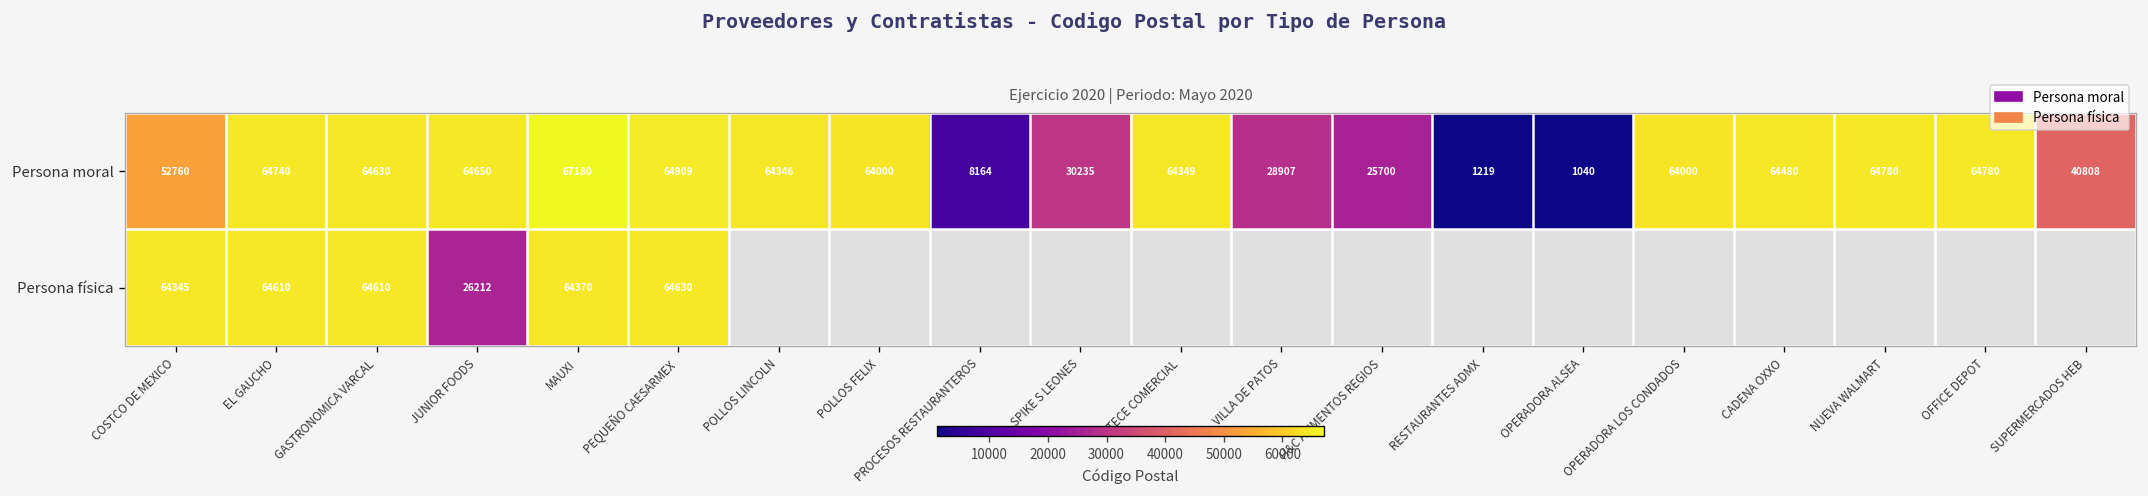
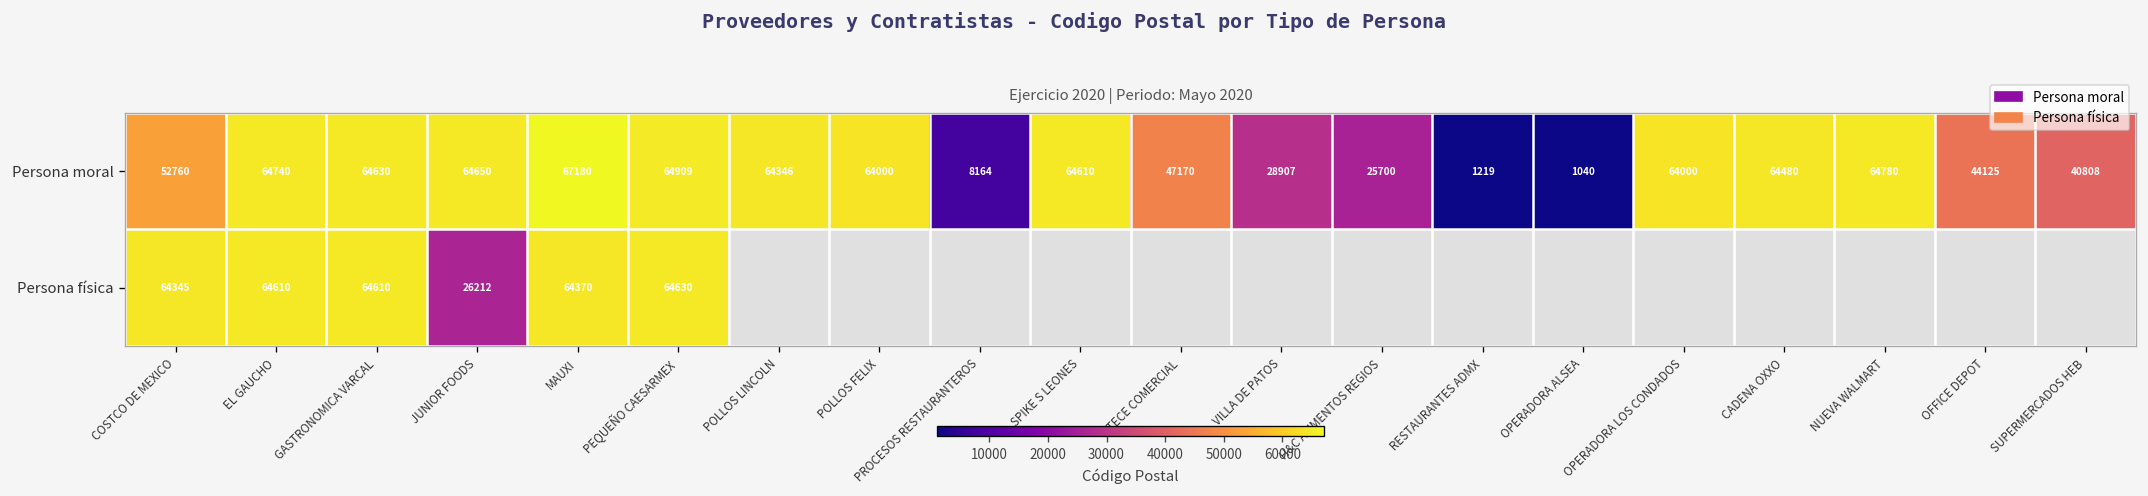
  {
    "Persona moral": {
      "COSTCO DE MEXICO": 52760,
      "EL GAUCHO": 64740,
      "GASTRONOMICA VARCAL": 64630,
      "JUNIOR FOODS": 64650,
      "MAUXI": 67180,
      "PEQUEÑO CAESARMEX": 64909,
      "POLLOS LINCOLN": 64346,
      "POLLOS FELIX": 64000,
      "PROCESOS RESTAURANTEROS": 8164,
-     "SPIKE S LEONES": 30235,
-     "TECE COMERCIAL": 64349,
+     "SPIKE S LEONES": 64610,
+     "TECE COMERCIAL": 47170,
      "VILLA DE PATOS": 28907,
      "H&C ALIMENTOS REGIOS": 25700,
      "RESTAURANTES ADMX": 1219,
      "OPERADORA ALSEA": 1040,
      "OPERADORA LOS CONDADOS": 64000,
      "CADENA OXXO": 64480,
      "NUEVA WALMART": 64780,
-     "OFFICE DEPOT": 64780,
+     "OFFICE DEPOT": 44125,
      "SUPERMERCADOS HEB": 40808
    },
    "Persona física": {
      "COSTCO DE MEXICO": 64345,
      "EL GAUCHO": 64610,
      "GASTRONOMICA VARCAL": 64610,
      "JUNIOR FOODS": 26212,
      "MAUXI": 64370,
      "PEQUEÑO CAESARMEX": 64630
    }
  }
